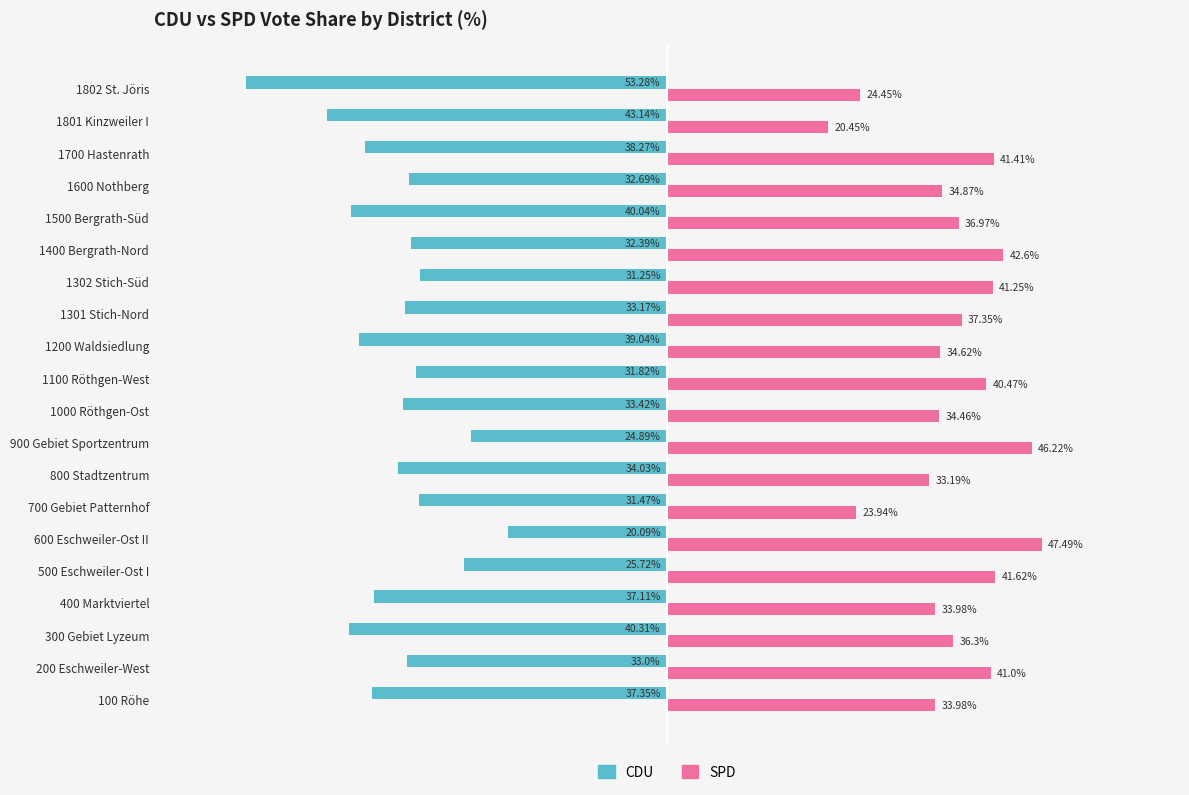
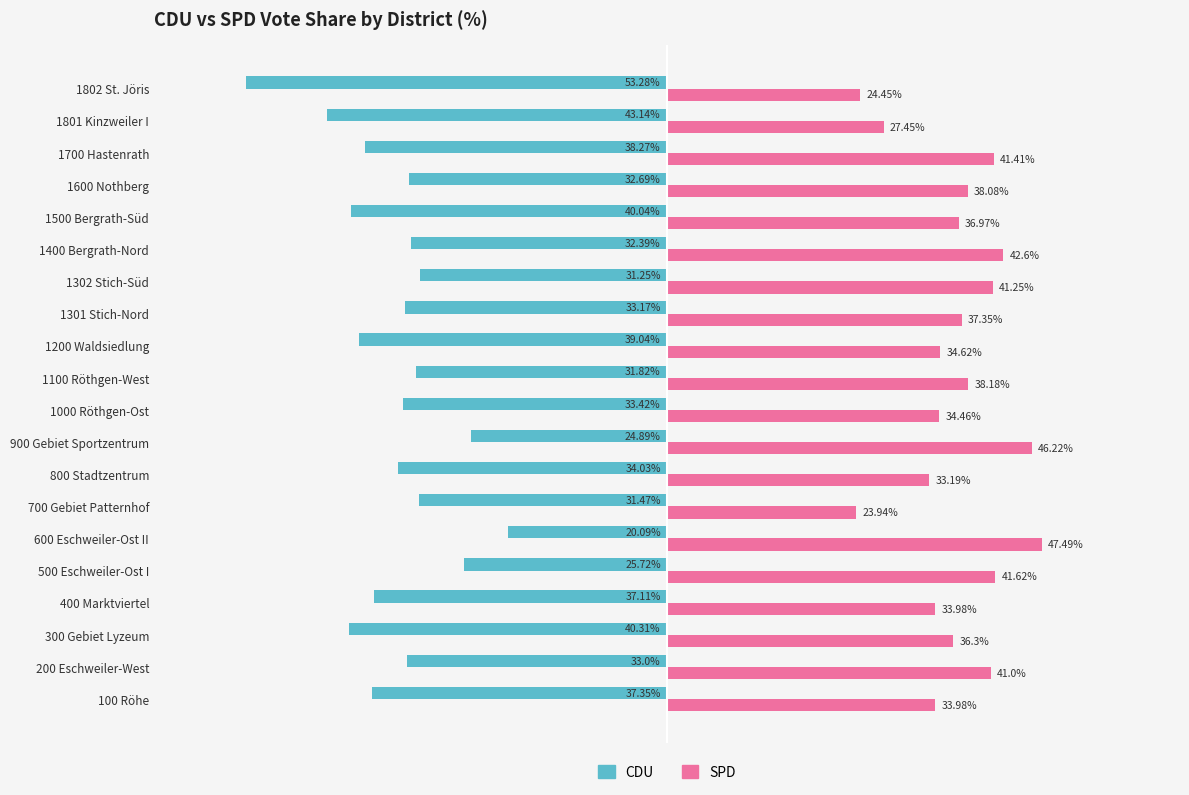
  {
    "SPD": {
      "1802 St. Jöris": "24.45%",
-     "1801 Kinzweiler I": "20.45%",
+     "1801 Kinzweiler I": "27.45%",
      "1700 Hastenrath": "41.41%",
-     "1600 Nothberg": "34.87%",
+     "1600 Nothberg": "38.08%",
      "1500 Bergrath-Süd": "36.97%",
      "1400 Bergrath-Nord": "42.6%",
      "1302 Stich-Süd": "41.25%",
      "1301 Stich-Nord": "37.35%",
      "1200 Waldsiedlung": "34.62%",
-     "1100 Röthgen-West": "40.47%",
+     "1100 Röthgen-West": "38.18%",
      "1000 Röthgen-Ost": "34.46%",
      "900 Gebiet Sportzentrum": "46.22%",
      "800 Stadtzentrum": "33.19%",
      "700 Gebiet Patternhof": "23.94%",
      "600 Eschweiler-Ost II": "47.49%",
      "500 Eschweiler-Ost I": "41.62%",
      "400 Marktviertel": "33.98%",
      "300 Gebiet Lyzeum": "36.3%",
      "200 Eschweiler-West": "41.0%",
      "100 Röhe": "33.98%"
    }
  }
